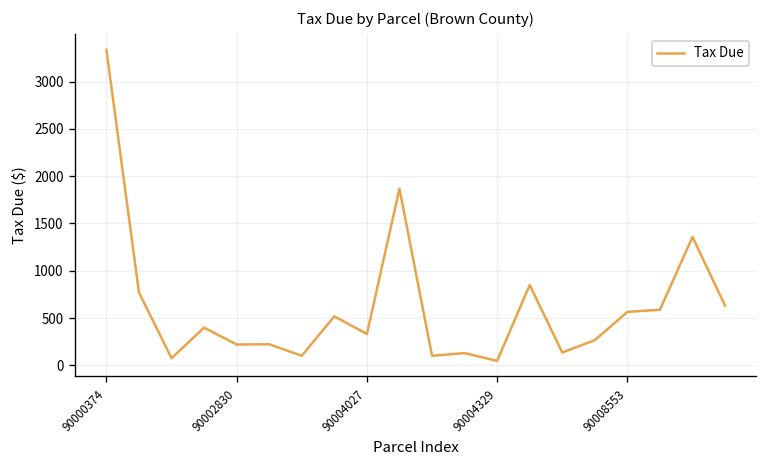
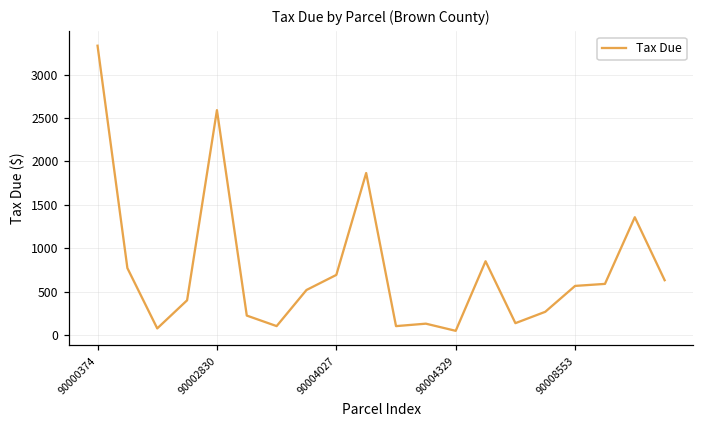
  {
    "90000374": 3300,
-   "90002830": 200,
-   "90004027": 300,
+   "90002830": 2600,
+   "90004027": 700,
    "90004329": 0,
    "90008553": 600
  }
